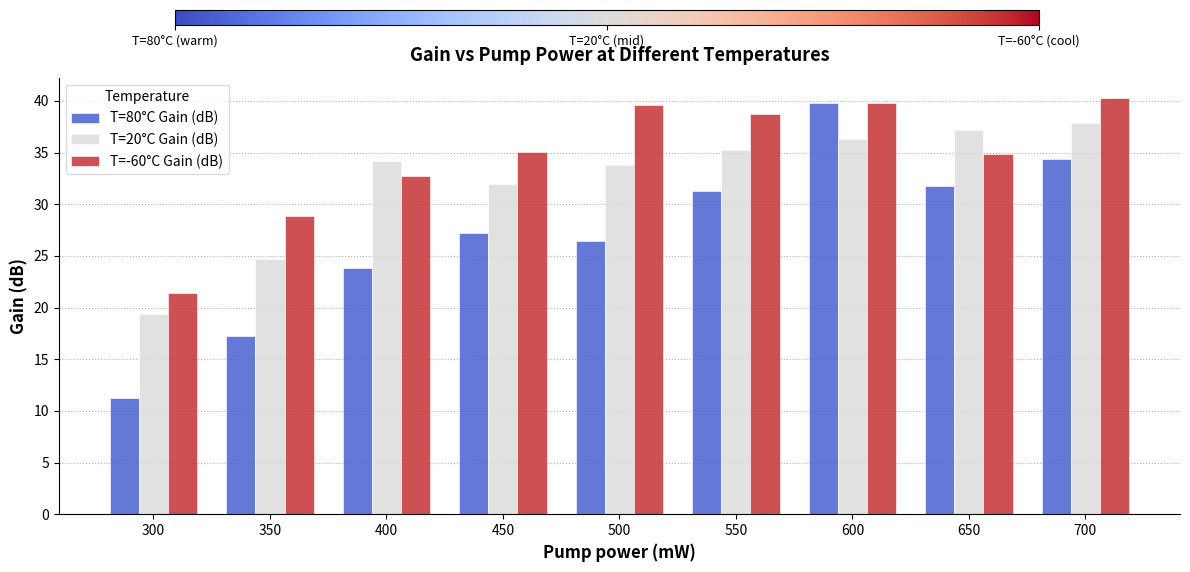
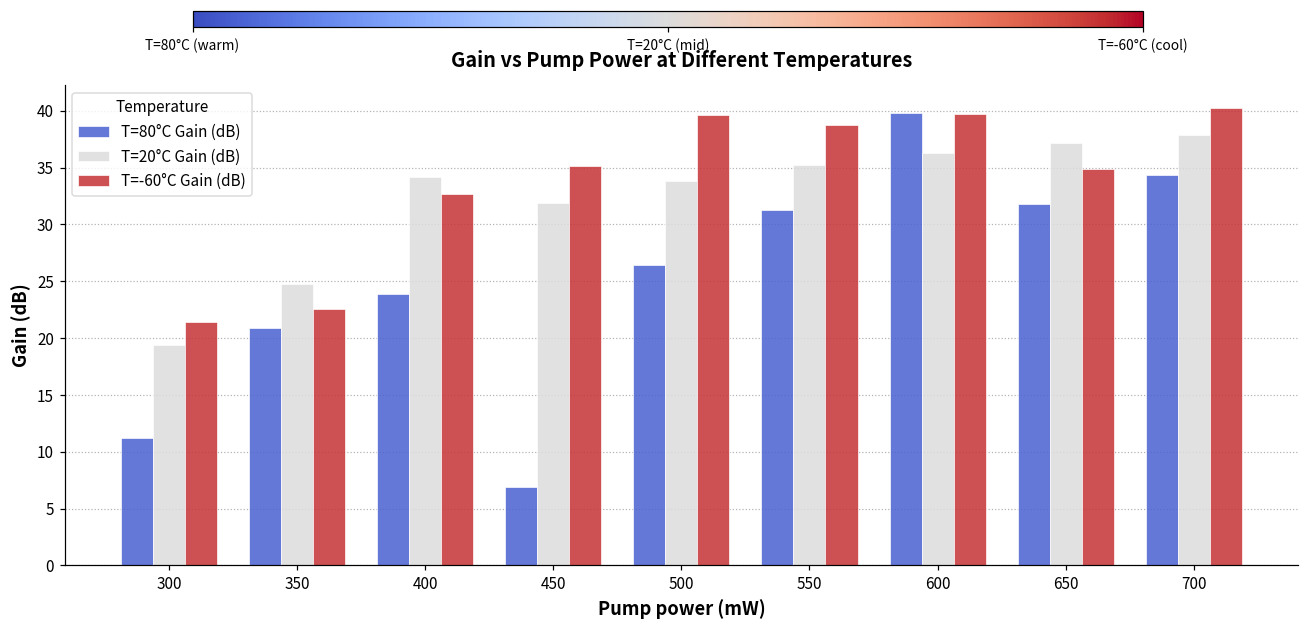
  {
    "T=80°C Gain (dB)": {
      "300": 11.2,
-     "350": 17.2,
+     "350": 20.9,
      "400": 23.9,
-     "450": 27.2,
+     "450": 6.9,
      "500": 26.5,
      "550": 31.3,
      "600": 39.8,
      "650": 31.8,
      "700": 34.4
    },
    "T=20°C Gain (dB)": {
      "300": 19.4,
      "350": 24.7,
      "400": 34.2,
      "450": 31.9,
      "500": 33.8,
      "550": 35.2,
      "600": 36.3,
      "650": 37.2,
      "700": 37.8
    },
    "T=-60°C Gain (dB)": {
      "300": 21.4,
-     "350": 28.9,
+     "350": 22.5,
      "400": 32.7,
      "450": 35.1,
      "500": 39.6,
      "550": 38.7,
      "600": 39.8,
      "650": 34.9,
      "700": 40.2
    }
  }
